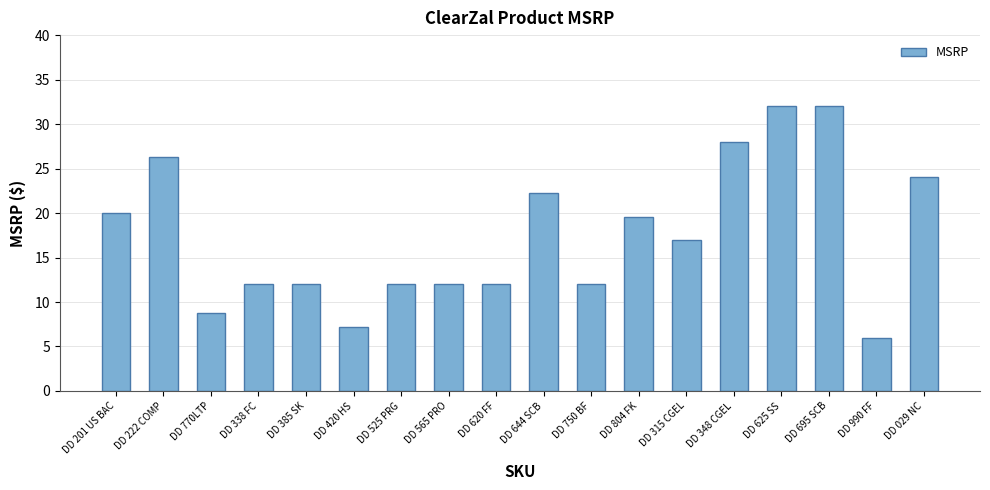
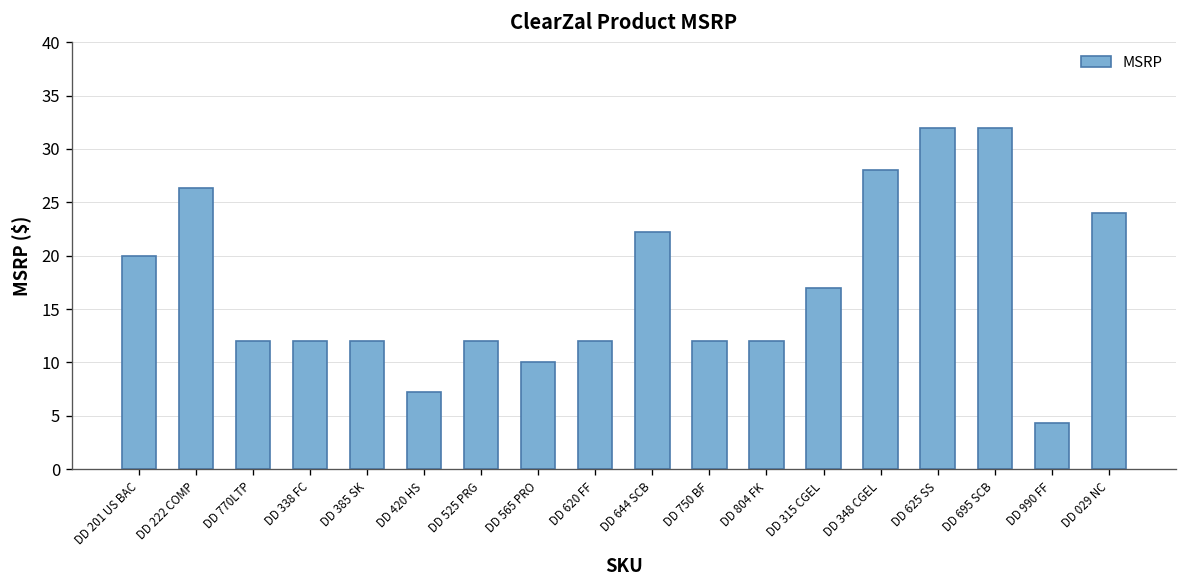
  {
    "DD 201 US BAC": 20,
    "DD 222 COMP": 26,
-   "DD 770LTP": 9,
+   "DD 770LTP": 12,
    "DD 338 FC": 12,
    "DD 385 SK": 12,
    "DD 420 HS": 7,
    "DD 525 PRG": 12,
-   "DD 565 PRO": 12,
+   "DD 565 PRO": 10,
    "DD 620 FF": 12,
    "DD 644 SCB": 22,
    "DD 750 BF": 12,
-   "DD 804 FK": 20,
+   "DD 804 FK": 12,
    "DD 315 CGEL": 17,
    "DD 348 CGEL": 28,
    "DD 625 SS": 32,
    "DD 695 SCB": 32,
-   "DD 990 FF": 6,
+   "DD 990 FF": 4,
    "DD 029 NC": 24
  }
